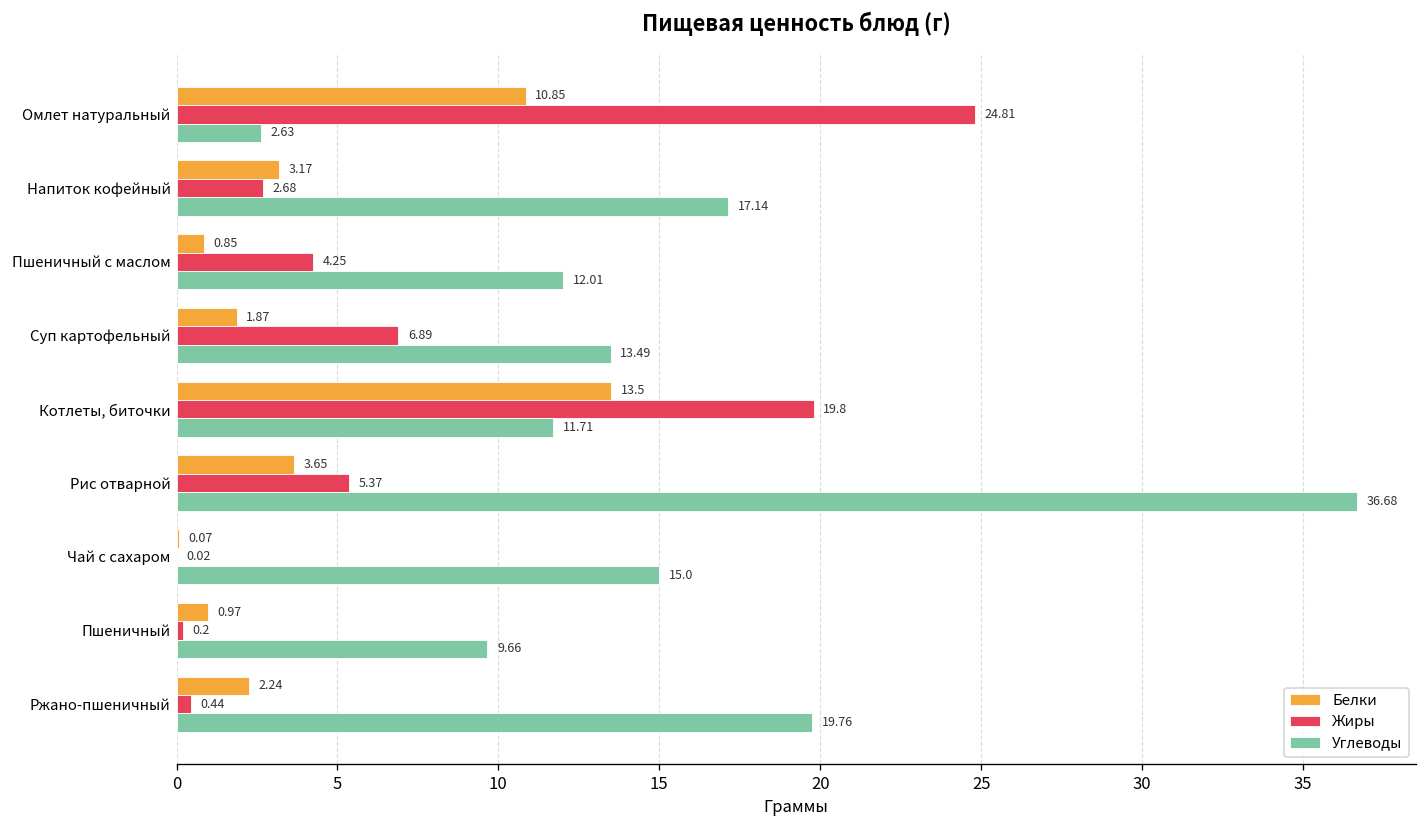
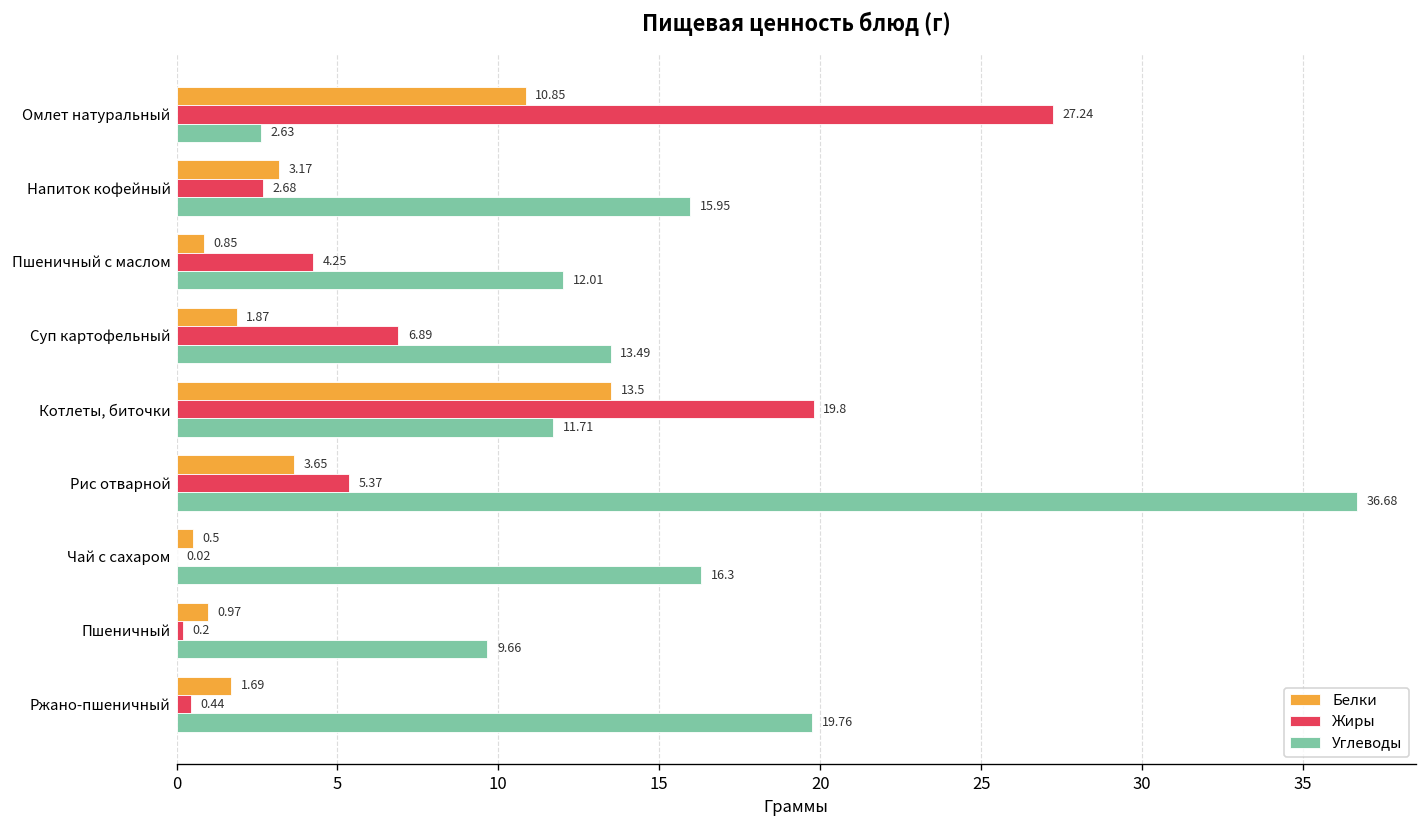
  {
    "Белки": {
      "Омлет натуральный": 10.85,
      "Напиток кофейный": 3.17,
      "Пшеничный с маслом": 0.85,
      "Суп картофельный": 1.87,
      "Котлеты, биточки": 13.5,
      "Рис отварной": 3.65,
-     "Чай с сахаром": 0.07,
+     "Чай с сахаром": 0.5,
      "Пшеничный": 0.97,
-     "Ржано-пшеничный": 2.24
+     "Ржано-пшеничный": 1.69
    },
    "Жиры": {
-     "Омлет натуральный": 24.81,
+     "Омлет натуральный": 27.24,
      "Напиток кофейный": 2.68,
      "Пшеничный с маслом": 4.25,
      "Суп картофельный": 6.89,
      "Котлеты, биточки": 19.8,
      "Рис отварной": 5.37,
      "Чай с сахаром": 0.02,
      "Пшеничный": 0.2,
      "Ржано-пшеничный": 0.44
    },
    "Углеводы": {
      "Омлет натуральный": 2.63,
-     "Напиток кофейный": 17.14,
+     "Напиток кофейный": 15.95,
      "Пшеничный с маслом": 12.01,
      "Суп картофельный": 13.49,
      "Котлеты, биточки": 11.71,
      "Рис отварной": 36.68,
-     "Чай с сахаром": 15.0,
+     "Чай с сахаром": 16.3,
      "Пшеничный": 9.66,
      "Ржано-пшеничный": 19.76
    }
  }
